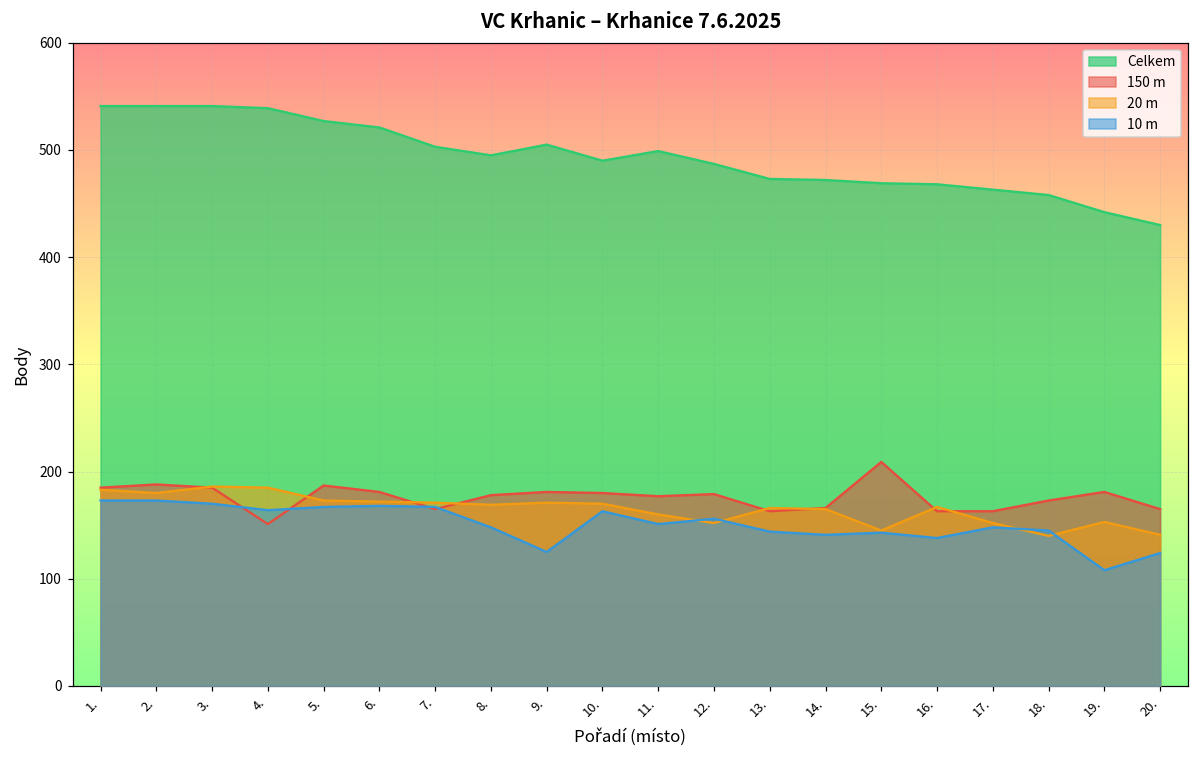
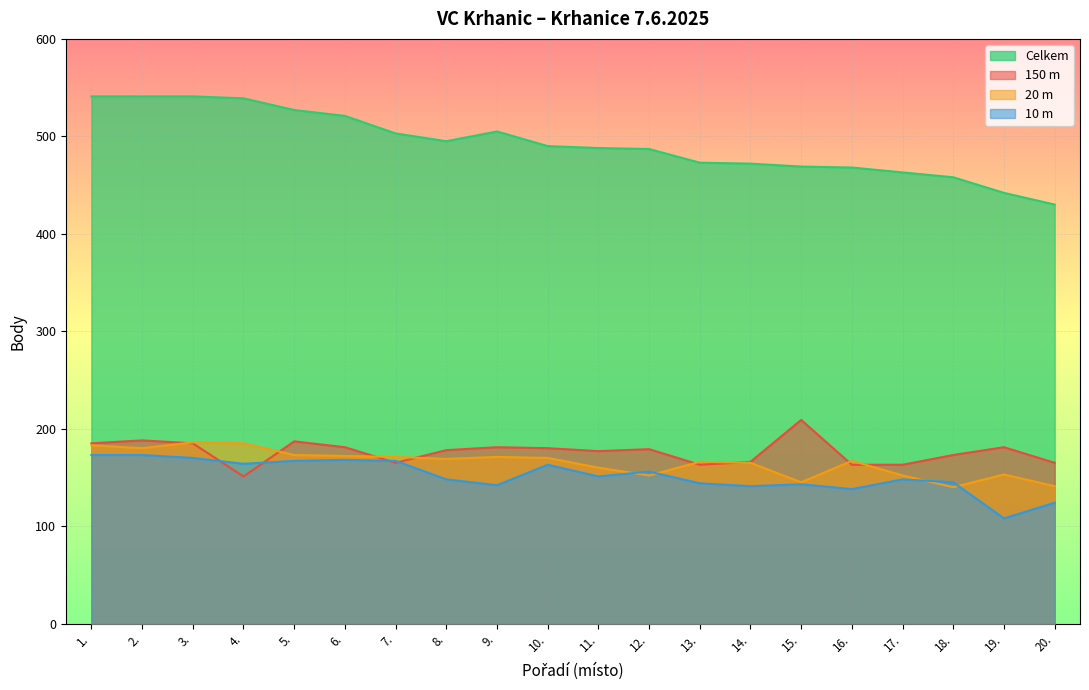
  {
    "Celkem": {
      "1.": 540,
      "2.": 540,
      "3.": 540,
      "4.": 540,
      "5.": 530,
      "6.": 520,
      "7.": 500,
      "8.": 500,
      "9.": 510,
      "10.": 490,
-     "11.": 500,
+     "11.": 490,
      "12.": 490,
      "13.": 470,
      "14.": 470,
      "15.": 470,
      "16.": 470,
      "17.": 460,
      "18.": 460,
      "19.": 440,
      "20.": 430
    },
    "150 m": {
      "2.": 190,
      "4.": 150,
      "5.": 190,
      "6.": 180,
      "8.": 180,
      "9.": 180,
      "10.": 180,
      "11.": 180,
      "12.": 180,
      "13.": 160,
      "15.": 210,
      "16.": 160,
      "17.": 160,
      "18.": 170,
      "19.": 180,
      "20.": 170
    },
    "20 m": {
      "2.": 180,
      "4.": 190,
      "5.": 170,
      "6.": 170,
      "7.": 170,
      "8.": 170,
      "9.": 170,
      "10.": 170,
      "11.": 160,
      "12.": 150,
      "13.": 170,
      "16.": 170,
      "17.": 150,
      "18.": 140,
      "19.": 150,
      "20.": 140
    },
    "10 m": {
      "1.": 170,
      "2.": 170,
      "3.": 170,
      "4.": 160,
      "5.": 170,
      "6.": 170,
      "8.": 150,
-     "9.": 130,
+     "9.": 140,
      "10.": 160,
      "11.": 150,
      "12.": 160,
      "13.": 140,
      "14.": 140,
      "16.": 140,
      "17.": 150,
      "18.": 150,
      "19.": 110,
      "20.": 120
    }
  }
